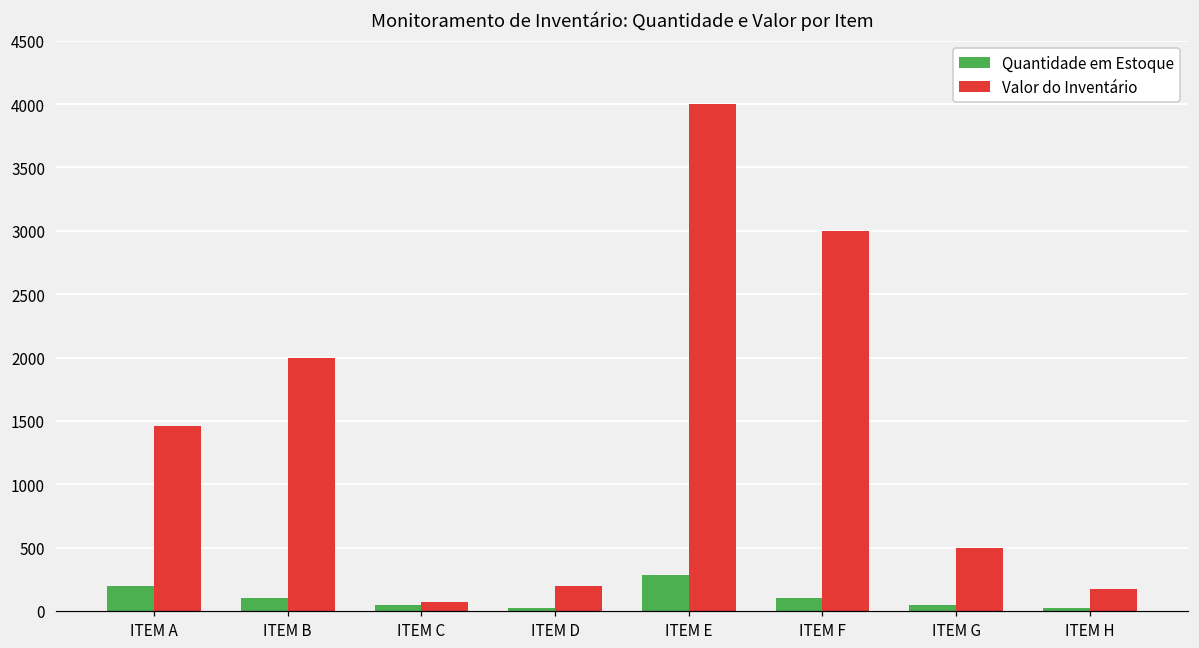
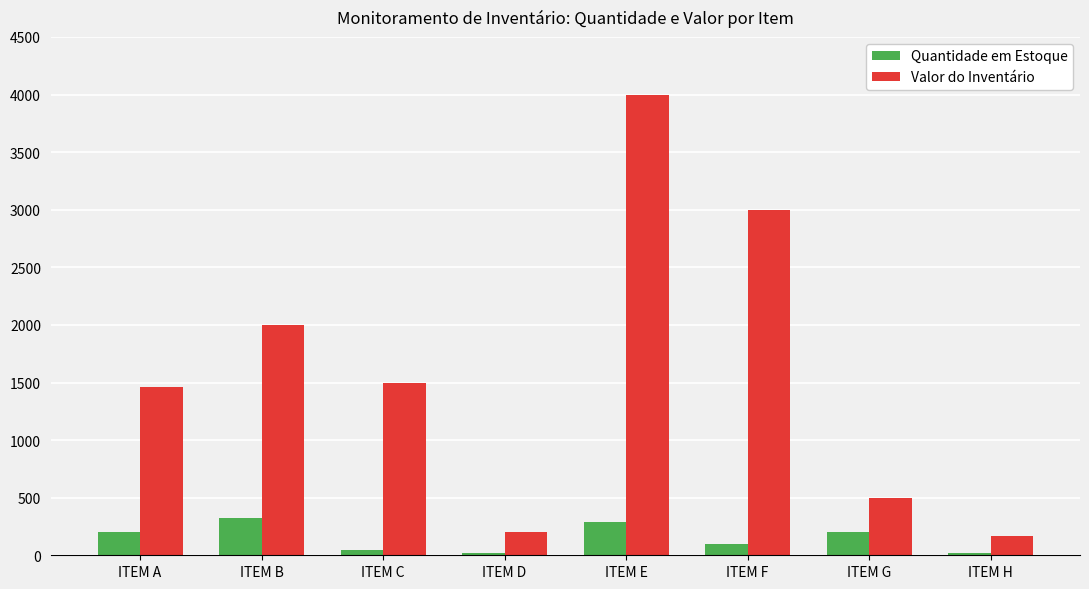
  {
    "Quantidade em Estoque": {
      "ITEM A": 200,
-     "ITEM B": 100,
+     "ITEM B": 320,
      "ITEM C": 50,
      "ITEM E": 290,
      "ITEM F": 100,
-     "ITEM G": 50
+     "ITEM G": 200
    },
    "Valor do Inventário": {
      "ITEM A": 1460,
      "ITEM B": 2000,
-     "ITEM C": 70,
+     "ITEM C": 1500,
      "ITEM D": 200,
      "ITEM E": 4000,
      "ITEM F": 3000,
      "ITEM G": 500,
      "ITEM H": 170
    }
  }
